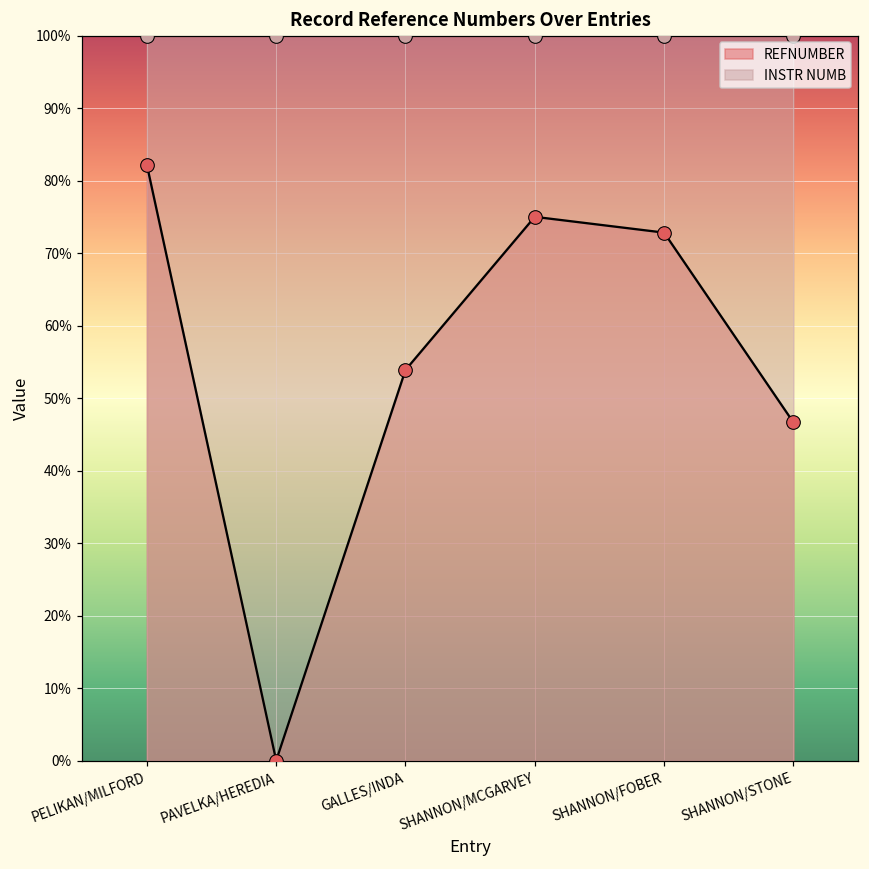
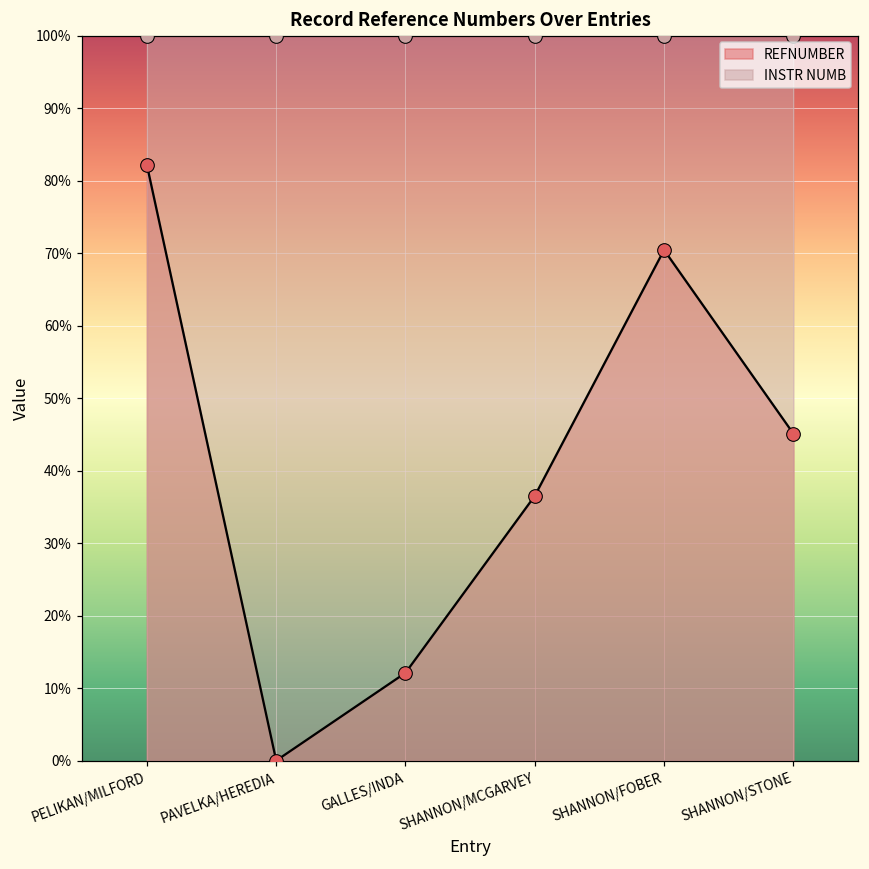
  {
    "REFNUMBER": {
      "PELIKAN/MILFORD": "82%",
      "PAVELKA/HEREDIA": "0%",
-     "GALLES/INDA": "54%",
-     "SHANNON/MCGARVEY": "75%",
-     "SHANNON/FOBER": "73%",
-     "SHANNON/STONE": "47%"
+     "GALLES/INDA": "12%",
+     "SHANNON/MCGARVEY": "37%",
+     "SHANNON/FOBER": "70%",
+     "SHANNON/STONE": "45%"
    },
    "INSTR NUMB": {
      "PELIKAN/MILFORD": "100%",
      "PAVELKA/HEREDIA": "100%",
      "GALLES/INDA": "100%",
      "SHANNON/MCGARVEY": "100%",
      "SHANNON/FOBER": "100%",
      "SHANNON/STONE": "100%"
    }
  }
